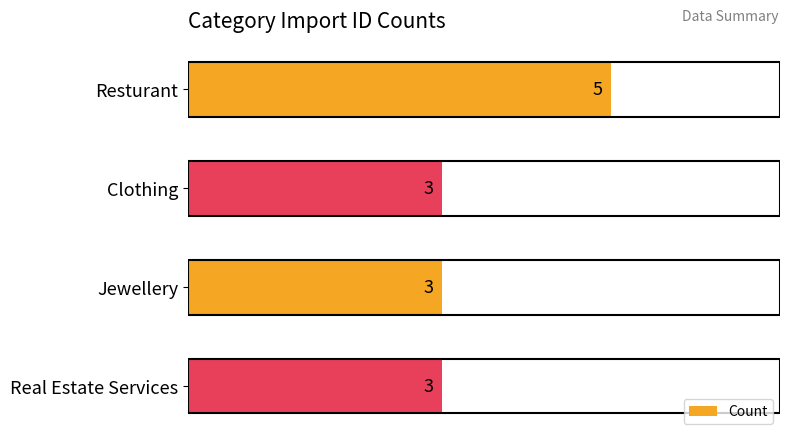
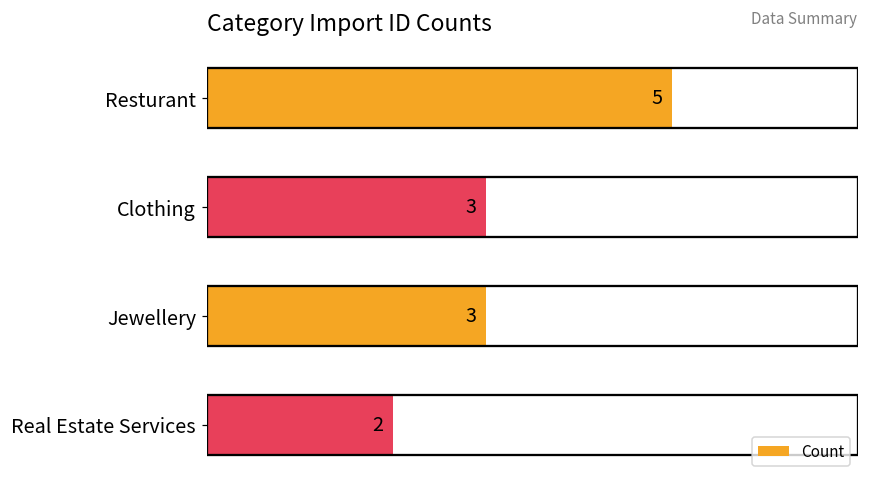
  {
    "Resturant": 5,
    "Clothing": 3,
    "Jewellery": 3,
-   "Real Estate Services": 3
+   "Real Estate Services": 2
  }
